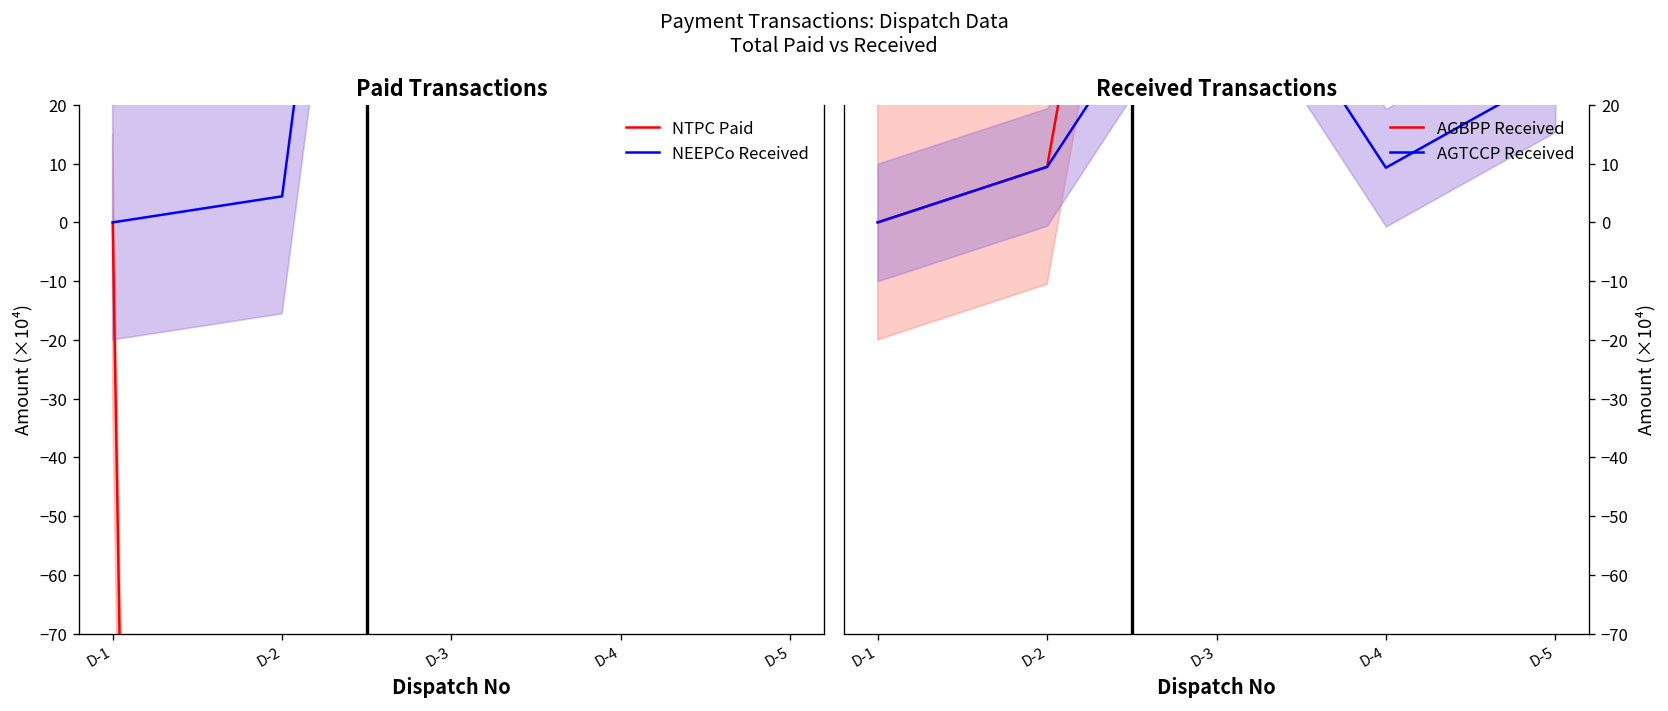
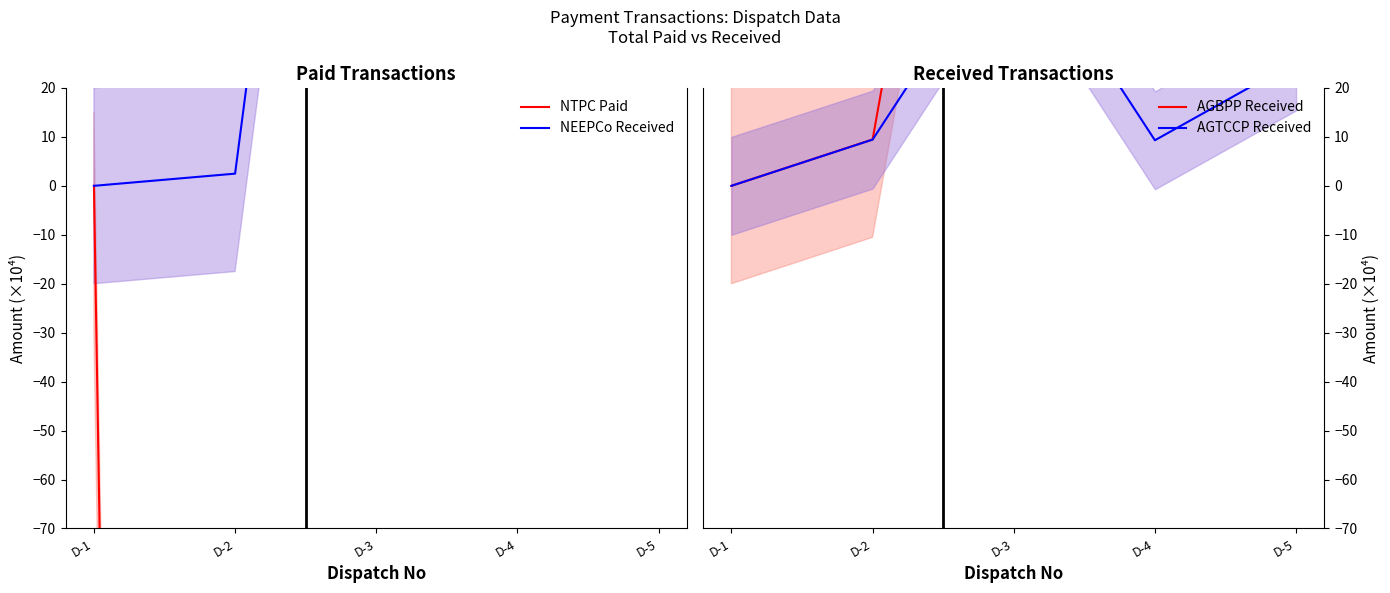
  {
    "Paid Transactions": {
      "NEEPCo Received": {
-       "D-2": 4
+       "D-2": 2
      }
    },
    "Received Transactions": {
      "AGTCCP Received": {
        "D-4": 9
      }
    }
  }
